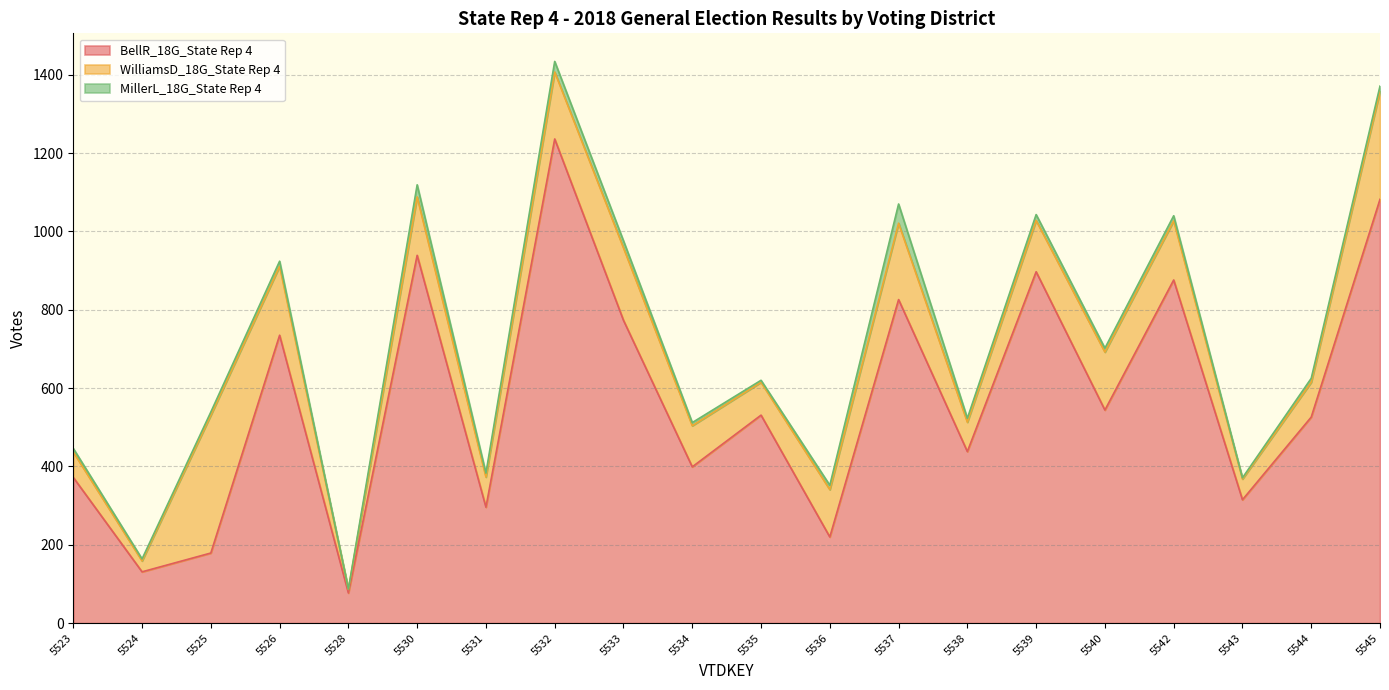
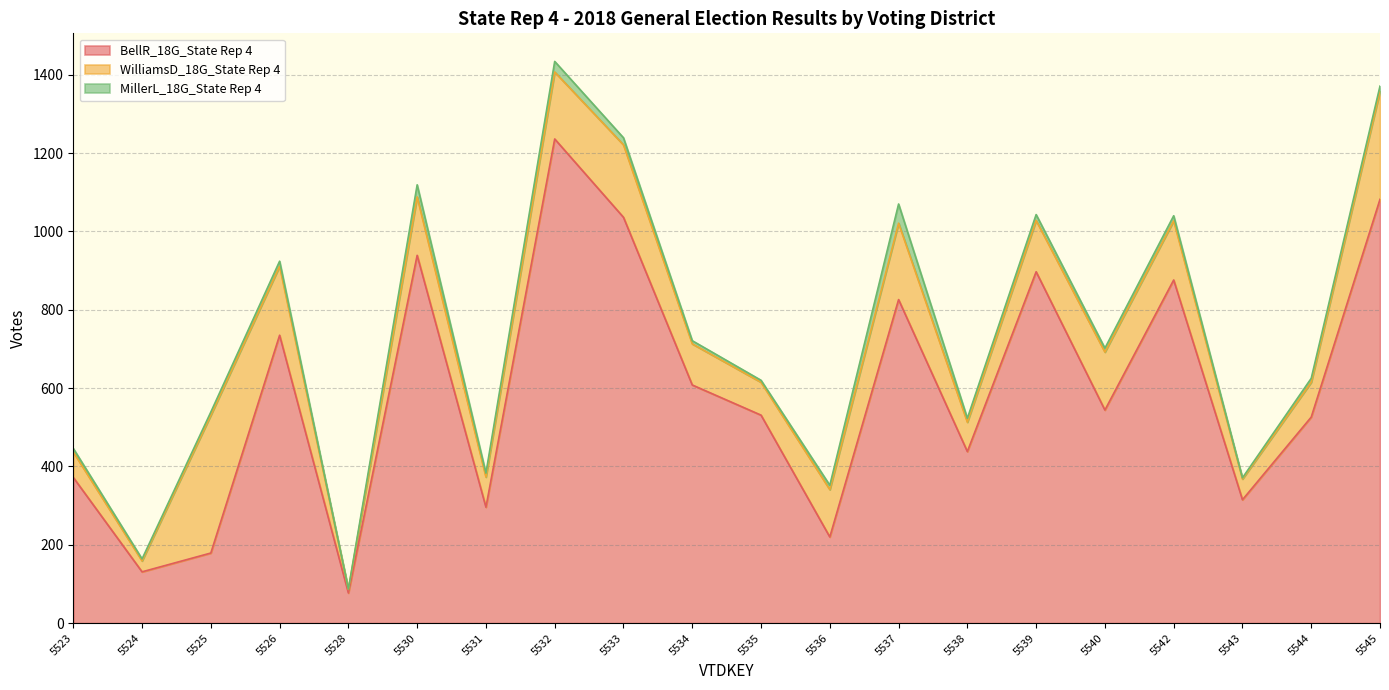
  {
    "BellR_18G_State Rep 4": {
      "5523": 370,
      "5524": 130,
      "5525": 180,
      "5526": 740,
      "5528": 80,
      "5530": 940,
      "5531": 300,
      "5532": 1240,
-     "5533": 770,
-     "5534": 400,
+     "5533": 1040,
+     "5534": 610,
      "5535": 530,
      "5536": 220,
      "5537": 830,
      "5538": 440,
      "5539": 900,
      "5540": 540,
      "5542": 880,
      "5543": 320,
      "5544": 530,
      "5545": 1080
    },
    "WilliamsD_18G_State Rep 4": {
      "5523": 70,
      "5525": 350,
      "5526": 180,
      "5530": 150,
      "5531": 80,
      "5532": 170,
      "5533": 190,
      "5534": 110,
      "5536": 120,
      "5537": 200,
      "5538": 80,
      "5539": 130,
      "5540": 150,
      "5542": 150,
      "5544": 90,
      "5545": 280
    },
    "MillerL_18G_State Rep 4": {
      "5523": 10,
      "5525": 10,
      "5526": 10,
      "5530": 30,
      "5531": 10,
      "5532": 30,
      "5533": 20,
      "5534": 10,
      "5536": 10,
      "5537": 50,
      "5538": 10,
      "5539": 20,
      "5540": 10,
      "5542": 10,
      "5544": 10,
      "5545": 10
    }
  }
